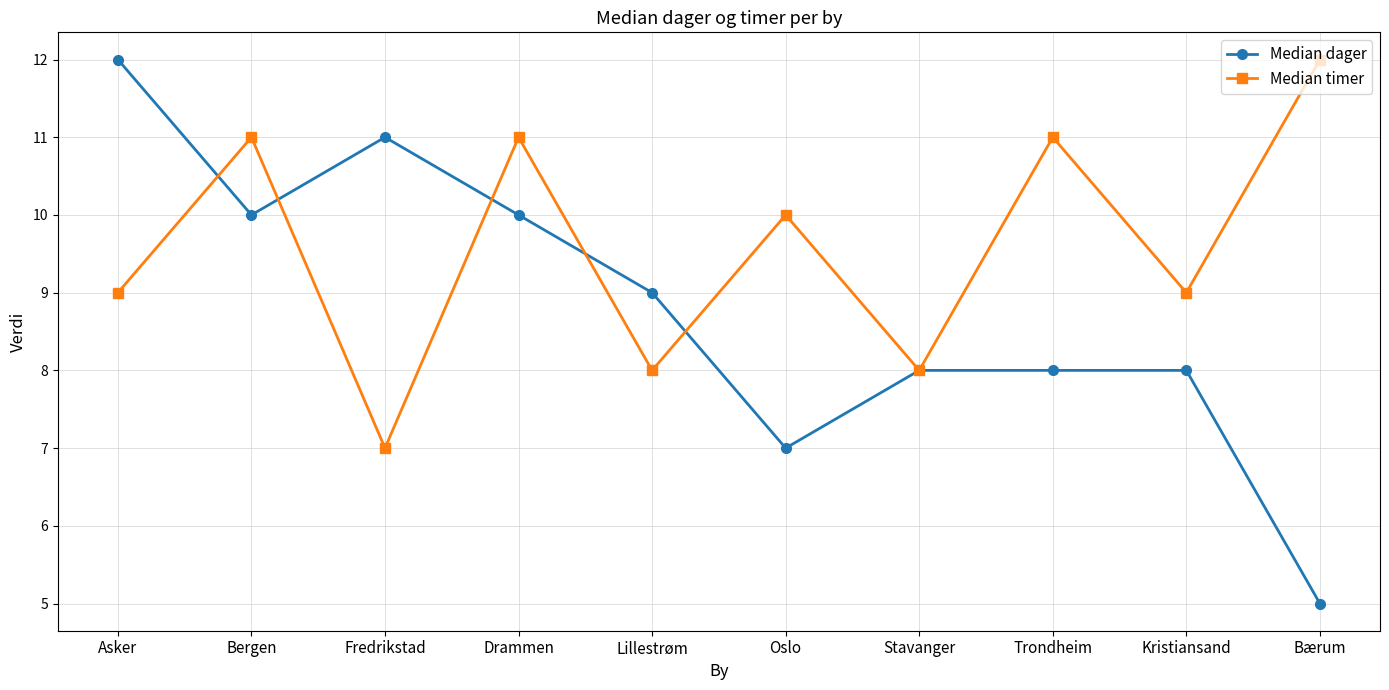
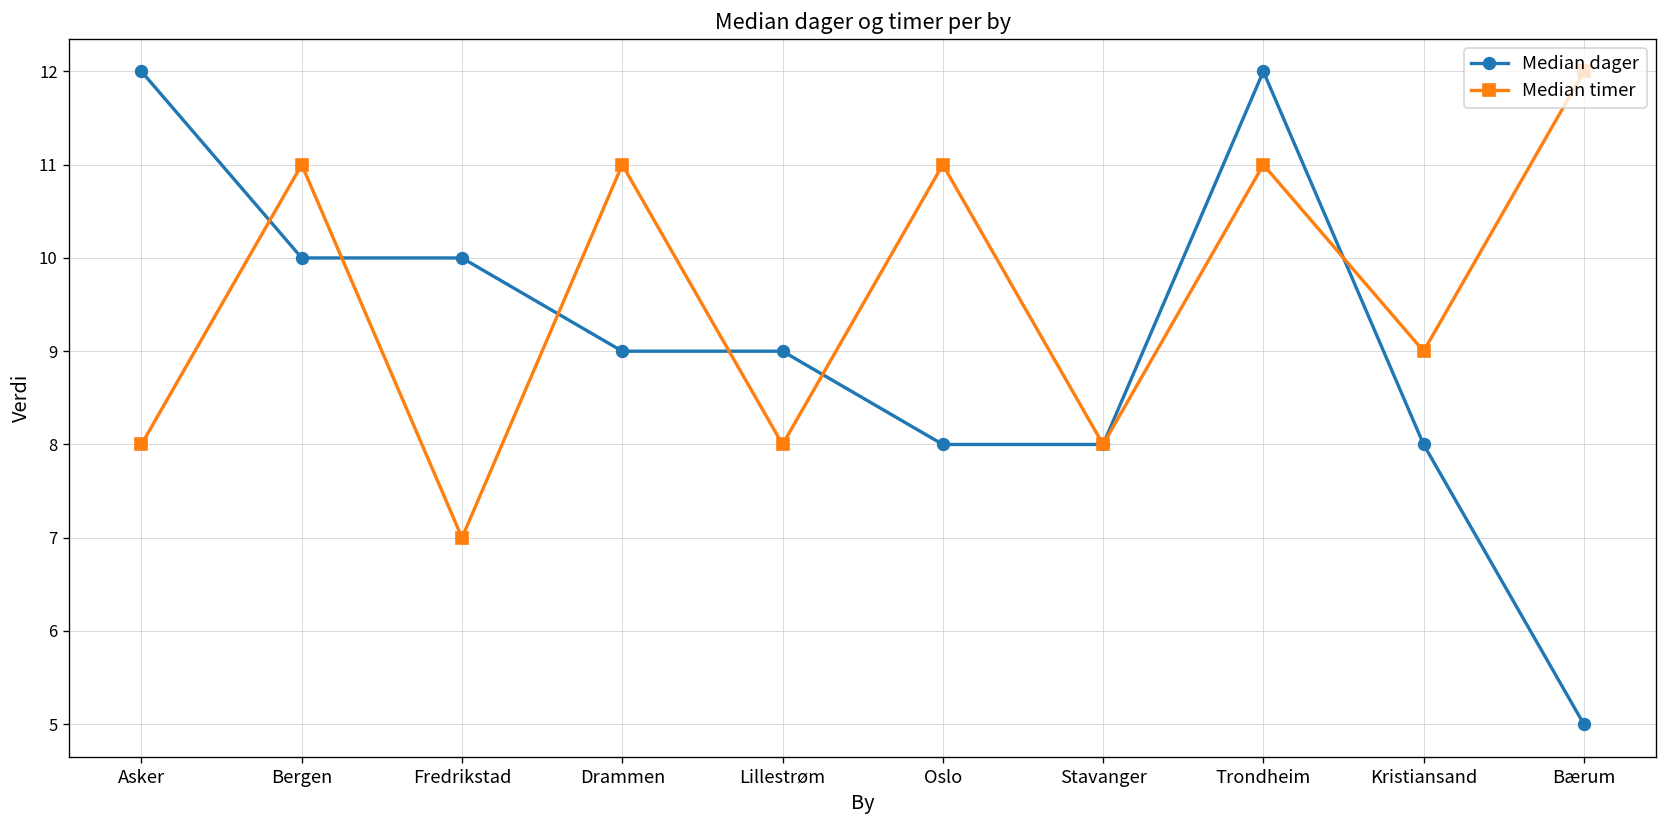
  {
    "Median dager": {
      "Asker": 12,
      "Bergen": 10,
-     "Fredrikstad": 11,
-     "Drammen": 10,
+     "Fredrikstad": 10,
+     "Drammen": 9,
      "Lillestrøm": 9,
-     "Oslo": 7,
-     "Trondheim": 8,
+     "Oslo": 8,
+     "Trondheim": 12,
      "Kristiansand": 8,
      "Bærum": 5
    },
    "Median timer": {
-     "Asker": 9,
+     "Asker": 8,
      "Bergen": 11,
      "Fredrikstad": 7,
      "Drammen": 11,
      "Lillestrøm": 8,
-     "Oslo": 10,
+     "Oslo": 11,
      "Trondheim": 11,
      "Kristiansand": 9
    }
  }
